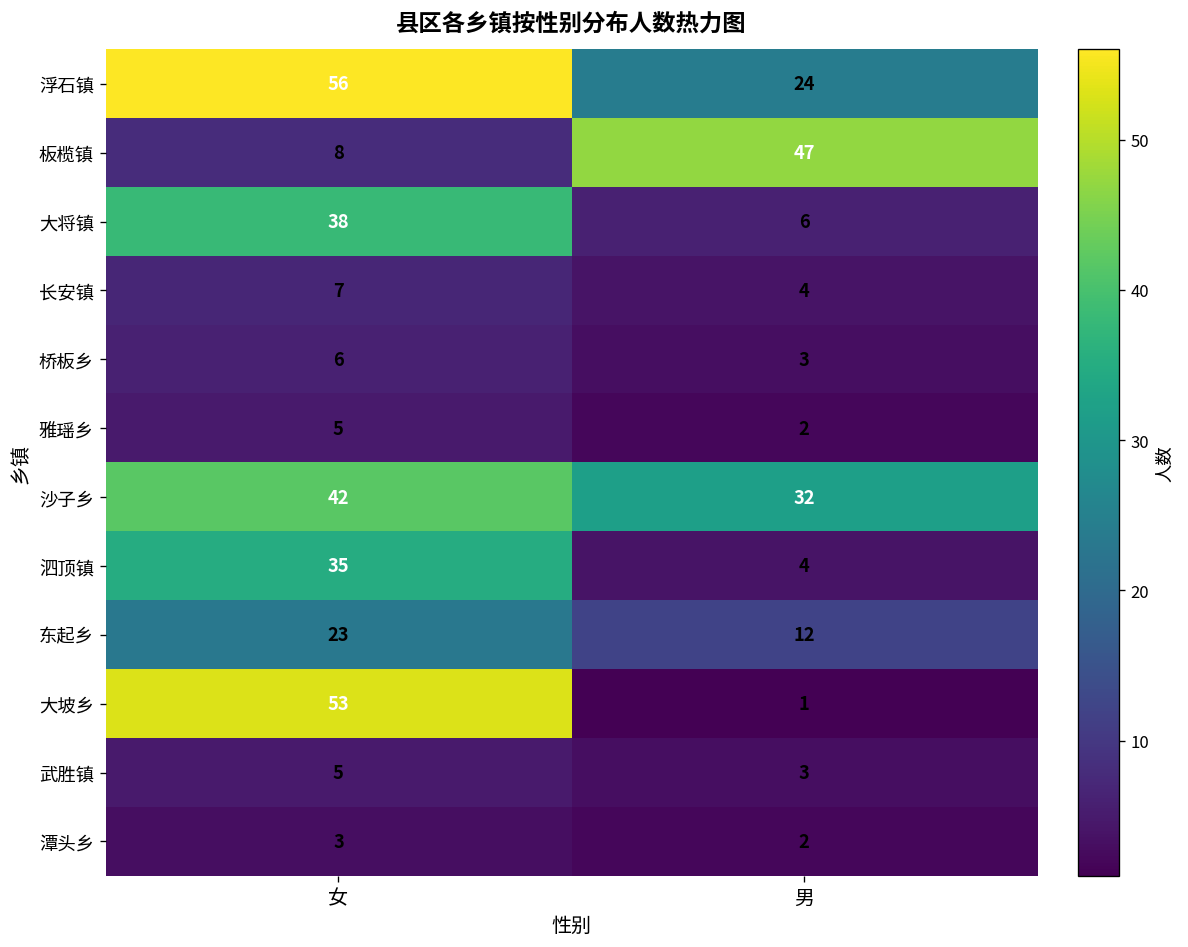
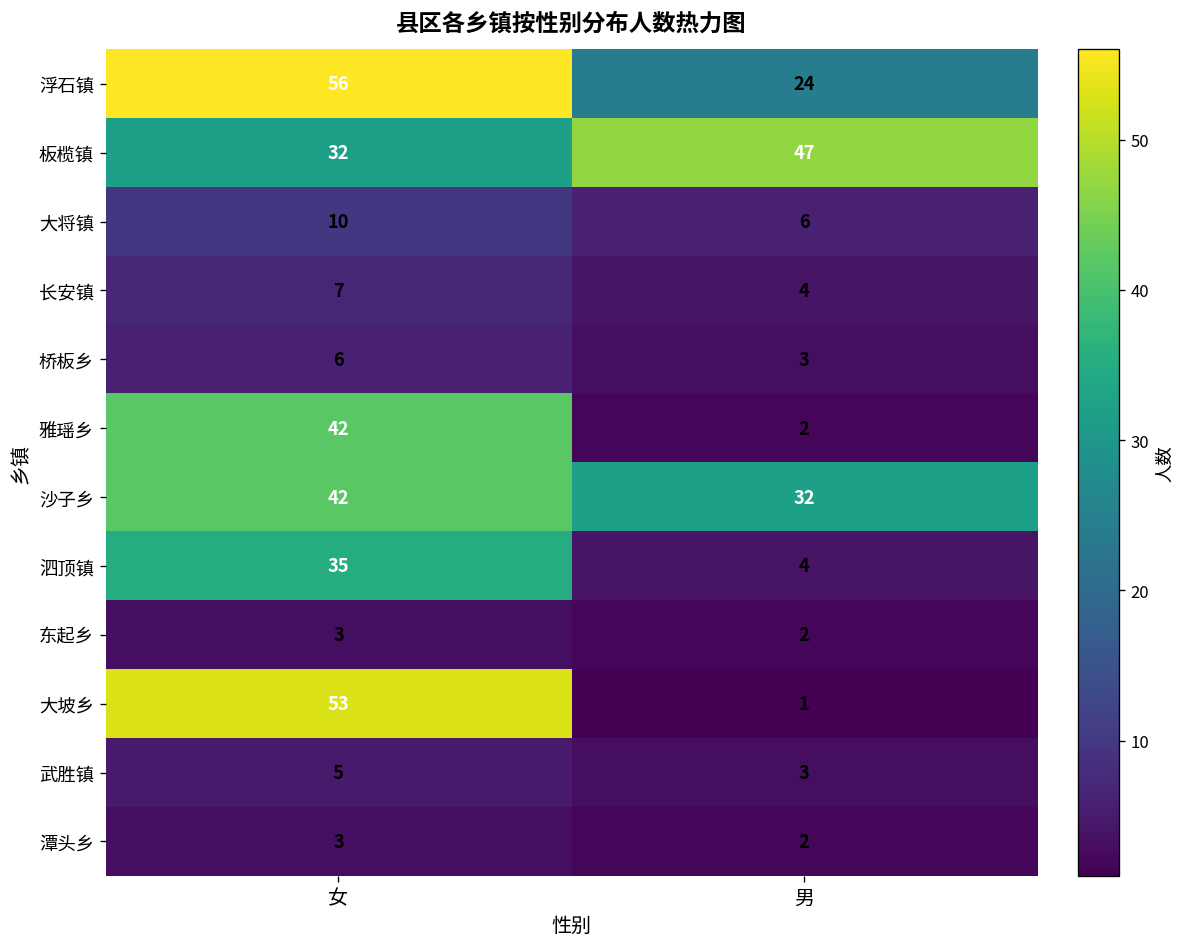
  {
    "浮石镇": {
      "女": 56,
      "男": 24
    },
    "板榄镇": {
-     "女": 8,
+     "女": 32,
      "男": 47
    },
    "大将镇": {
-     "女": 38,
+     "女": 10,
      "男": 6
    },
    "长安镇": {
      "女": 7,
      "男": 4
    },
    "桥板乡": {
      "女": 6,
      "男": 3
    },
    "雅瑶乡": {
-     "女": 5,
+     "女": 42,
      "男": 2
    },
    "沙子乡": {
      "女": 42,
      "男": 32
    },
    "泗顶镇": {
      "女": 35,
      "男": 4
    },
    "东起乡": {
-     "女": 23,
-     "男": 12
+     "女": 3,
+     "男": 2
    },
    "大坡乡": {
      "女": 53,
      "男": 1
    },
    "武胜镇": {
      "女": 5,
      "男": 3
    },
    "潭头乡": {
      "女": 3,
      "男": 2
    }
  }
